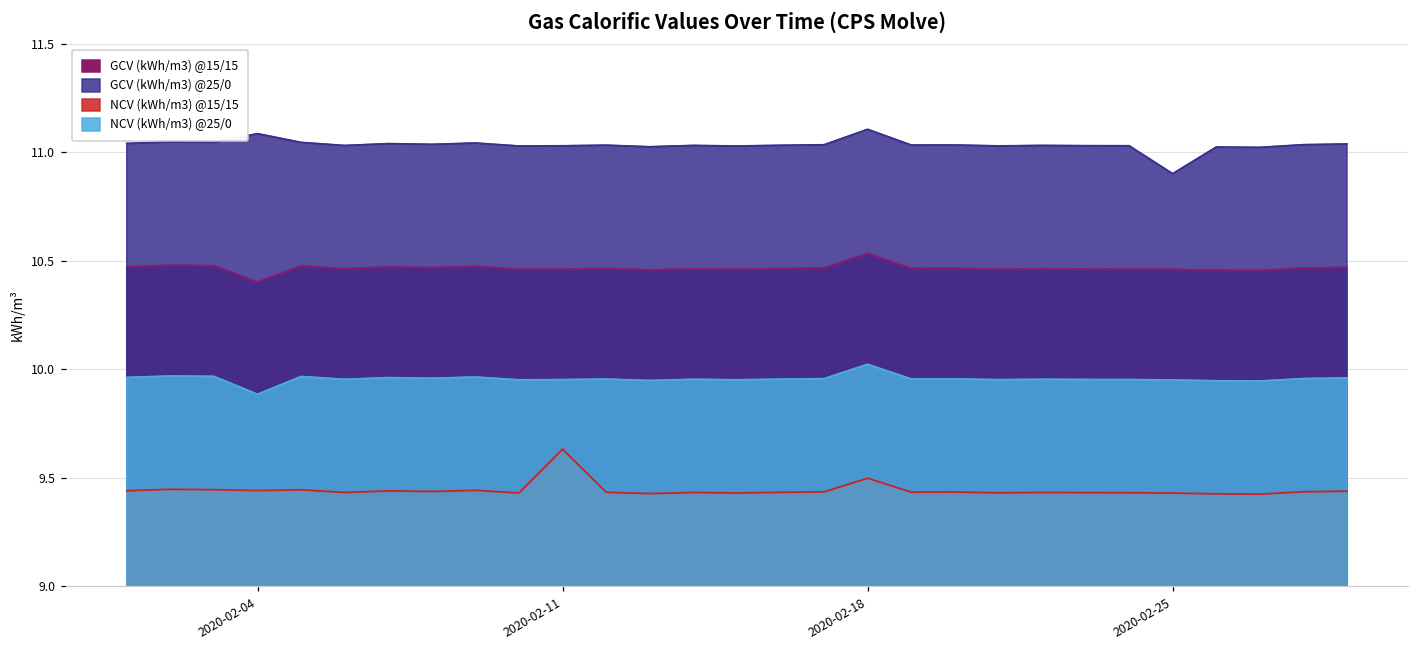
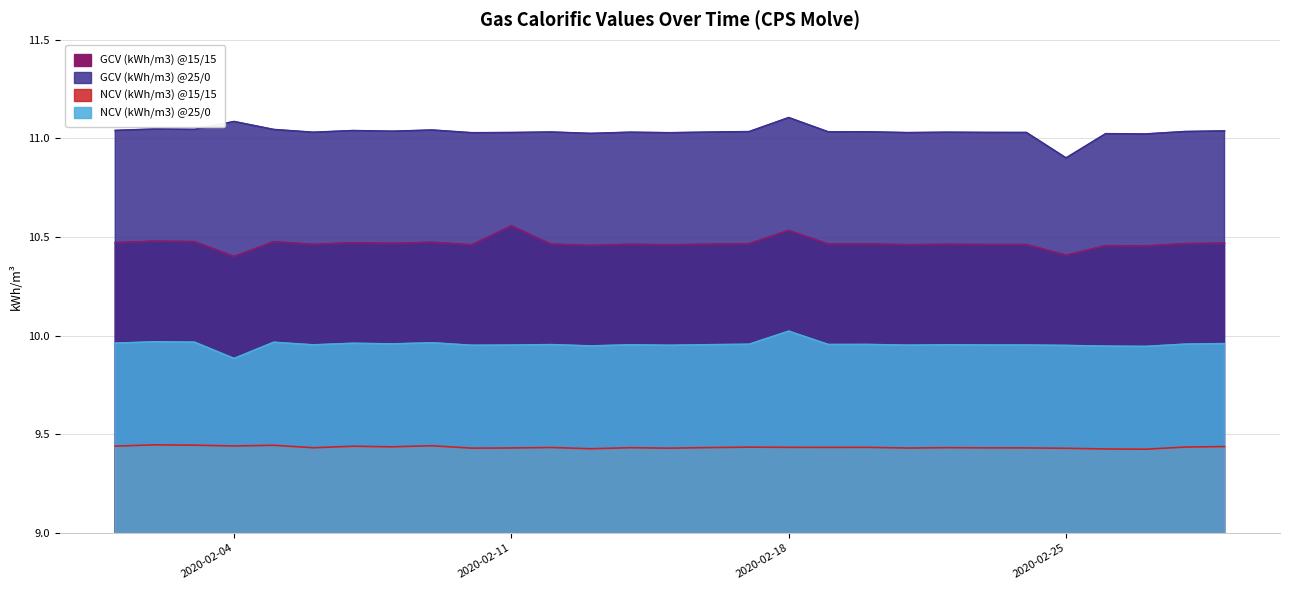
  {
    "GCV (kWh/m3) @15/15": {
      "2020-02-04": 10.40,
-     "2020-02-11": 10.46,
+     "2020-02-11": 10.56,
      "2020-02-18": 10.53,
-     "2020-02-25": 10.46
+     "2020-02-25": 10.41
    },
    "GCV (kWh/m3) @25/0": {
      "2020-02-04": 11.09,
      "2020-02-11": 11.03,
      "2020-02-18": 11.11,
      "2020-02-25": 10.90
    },
    "NCV (kWh/m3) @15/15": {
      "2020-02-04": 9.44,
-     "2020-02-11": 9.63,
-     "2020-02-18": 9.50,
+     "2020-02-11": 9.43,
+     "2020-02-18": 9.43,
      "2020-02-25": 9.43
    },
    "NCV (kWh/m3) @25/0": {
      "2020-02-04": 9.88,
      "2020-02-11": 9.95,
      "2020-02-18": 10.02,
      "2020-02-25": 9.95
    }
  }
